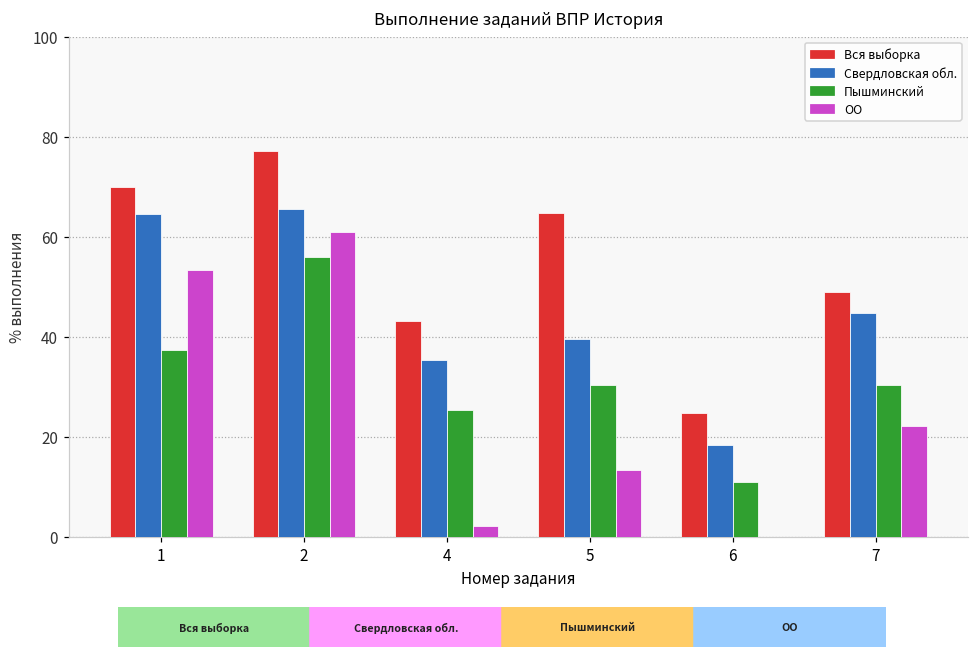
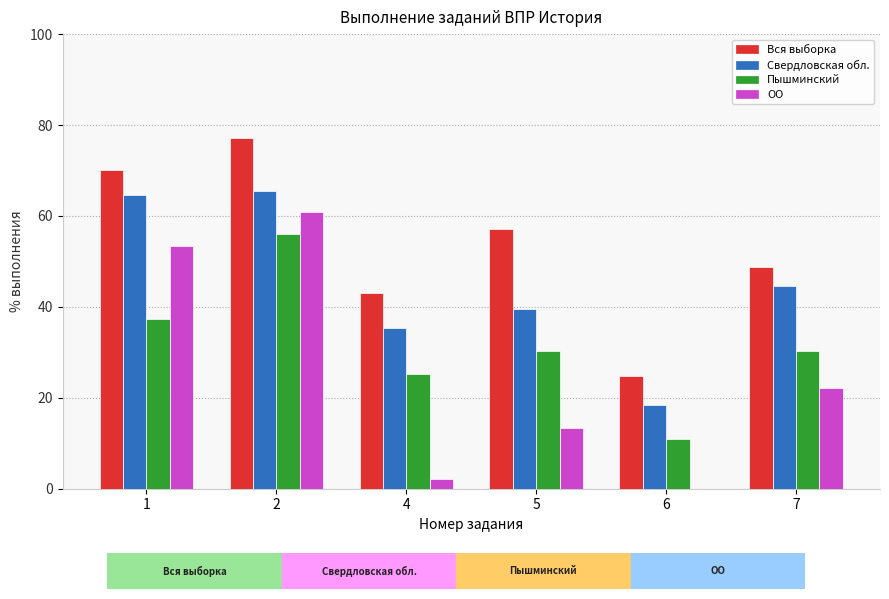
  {
    "Вся выборка": {
      "1": 70,
      "2": 77,
      "4": 43,
-     "5": 65,
+     "5": 57,
      "6": 25,
      "7": 49
    },
    "Свердловская обл.": {
      "1": 65,
      "2": 65,
      "4": 35,
      "5": 40,
      "6": 18,
      "7": 45
    },
    "Пышминский": {
      "1": 37,
      "2": 56,
      "4": 25,
      "5": 30,
      "6": 11,
      "7": 30
    },
    "ОО": {
      "1": 53,
      "2": 61,
      "4": 2,
      "5": 13,
      "6": 0,
      "7": 22
    }
  }
